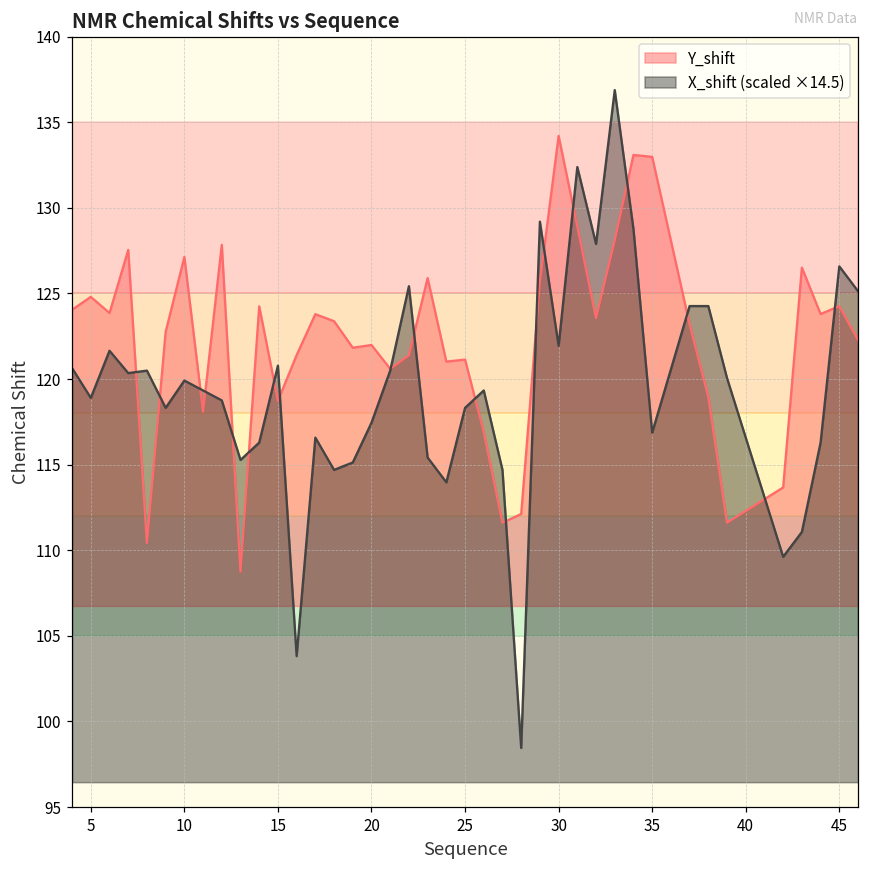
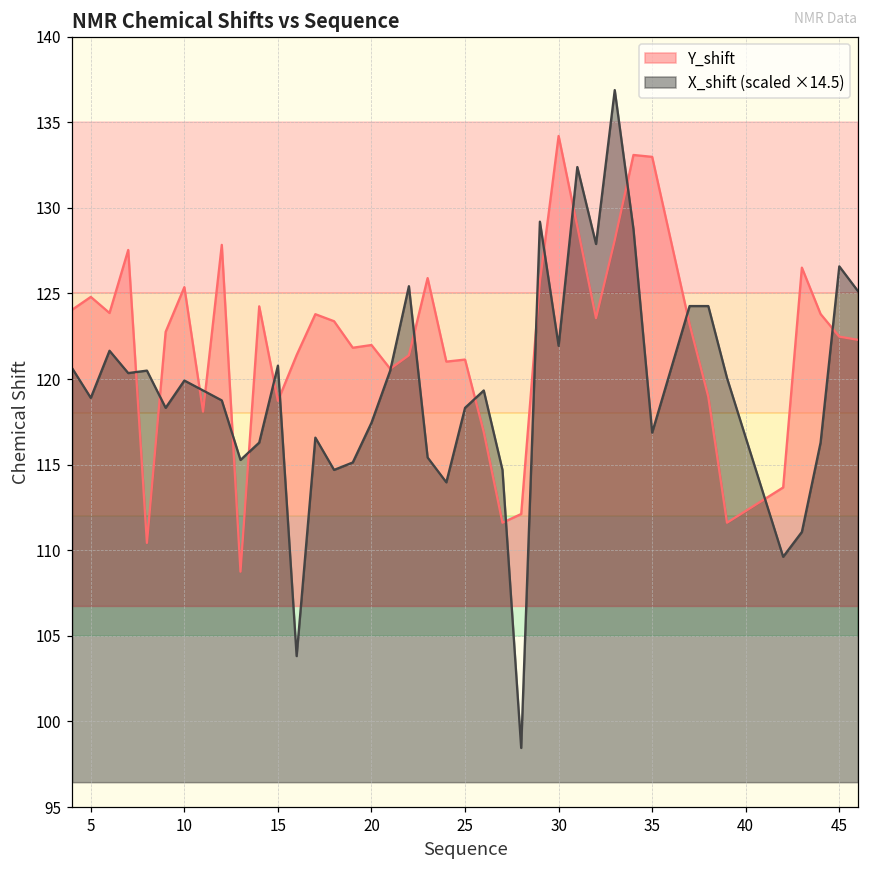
  {
    "Y_shift": {
      "5": 124.8,
-     "10": 127.1,
+     "10": 125.4,
      "15": 118.7,
      "20": 122.0,
      "25": 121.1,
      "30": 134.2,
      "35": 133.0,
-     "45": 124.3
+     "45": 122.5
    },
    "X_shift (scaled ×14.5)": {
      "5": 118.9,
      "10": 119.9,
      "15": 120.8,
      "20": 117.4,
      "25": 118.3,
      "30": 121.9,
      "35": 116.9,
      "45": 126.6
    }
  }
